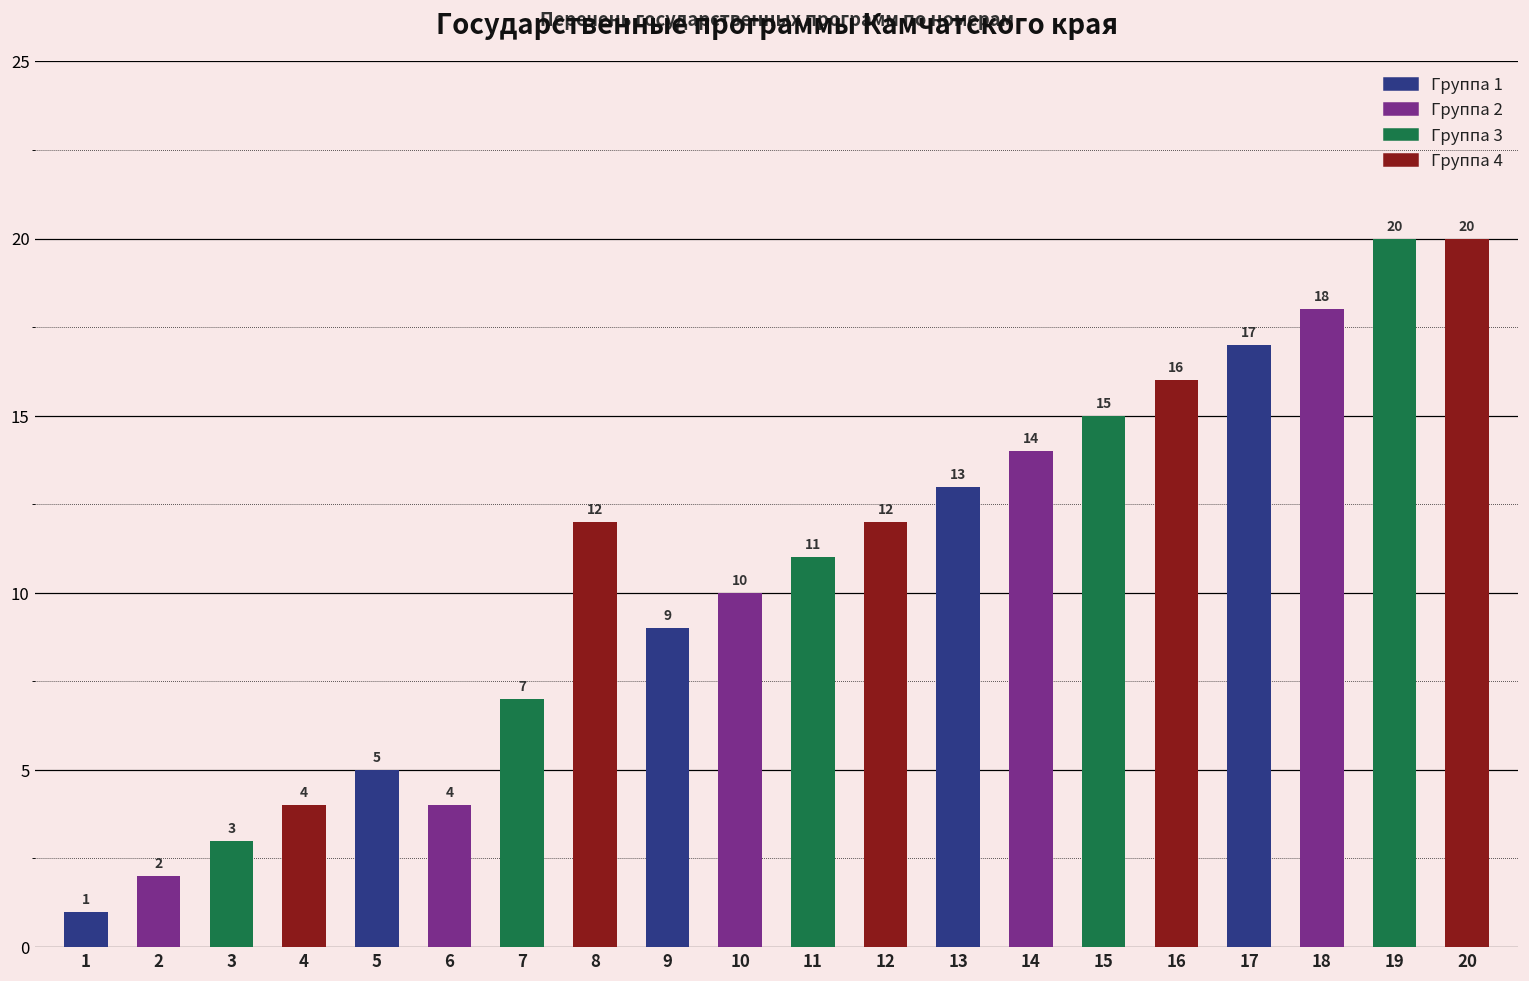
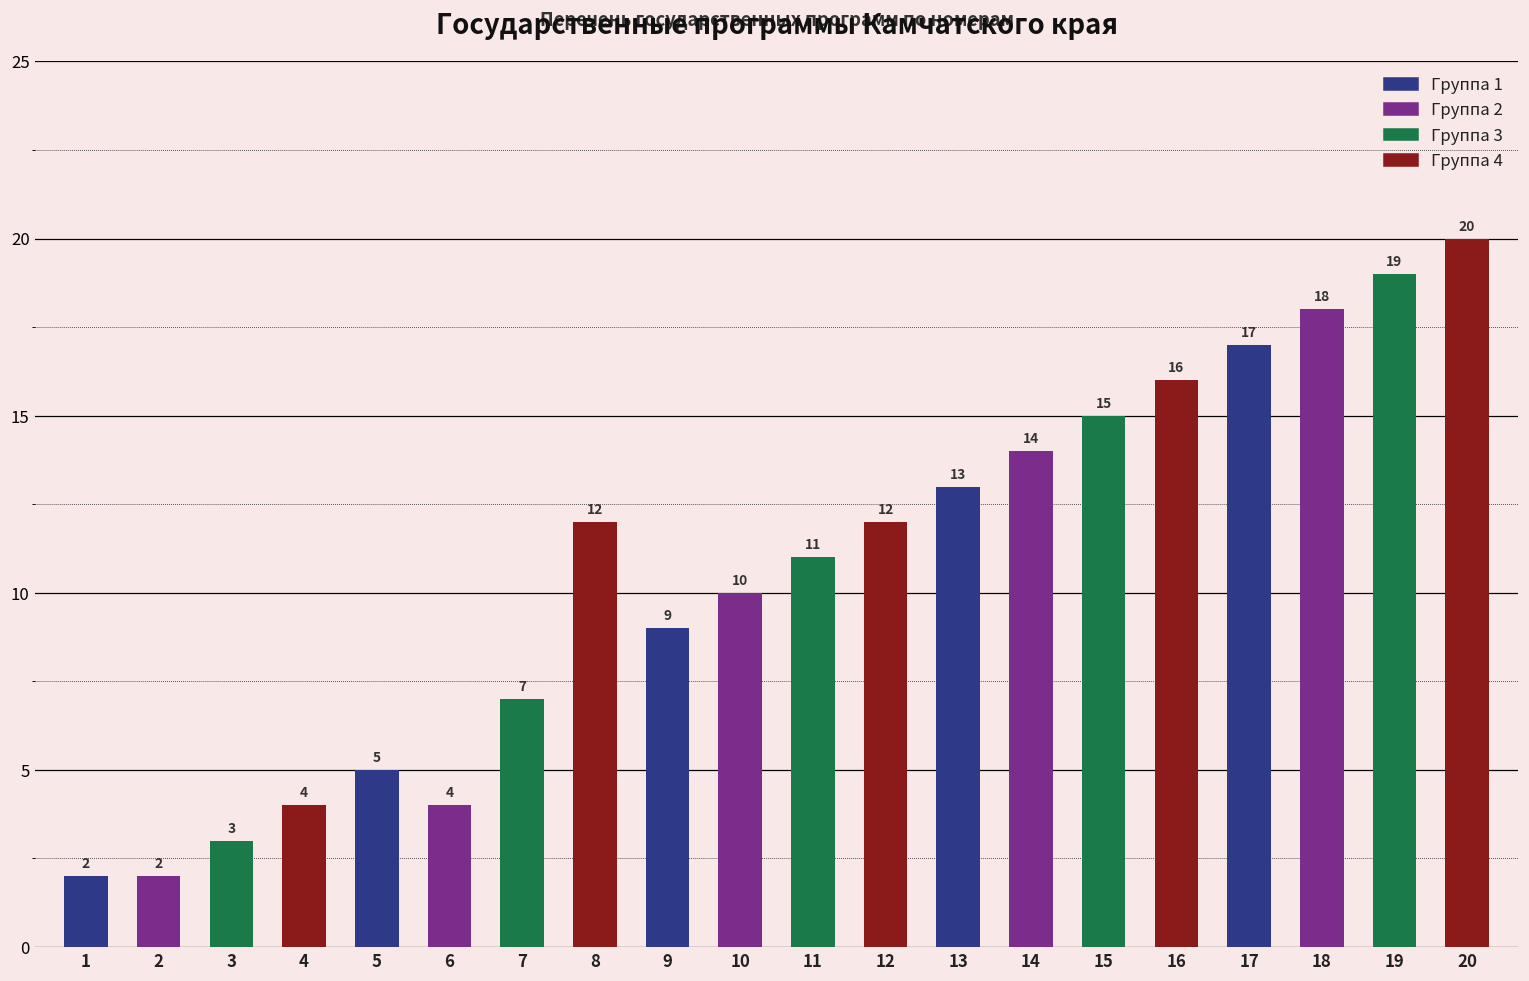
  {
-   "1": 1,
+   "1": 2,
    "2": 2,
    "3": 3,
    "4": 4,
    "5": 5,
    "6": 4,
    "7": 7,
    "8": 12,
    "9": 9,
    "10": 10,
    "11": 11,
    "12": 12,
    "13": 13,
    "14": 14,
    "15": 15,
    "16": 16,
    "17": 17,
    "18": 18,
-   "19": 20,
+   "19": 19,
    "20": 20
  }
